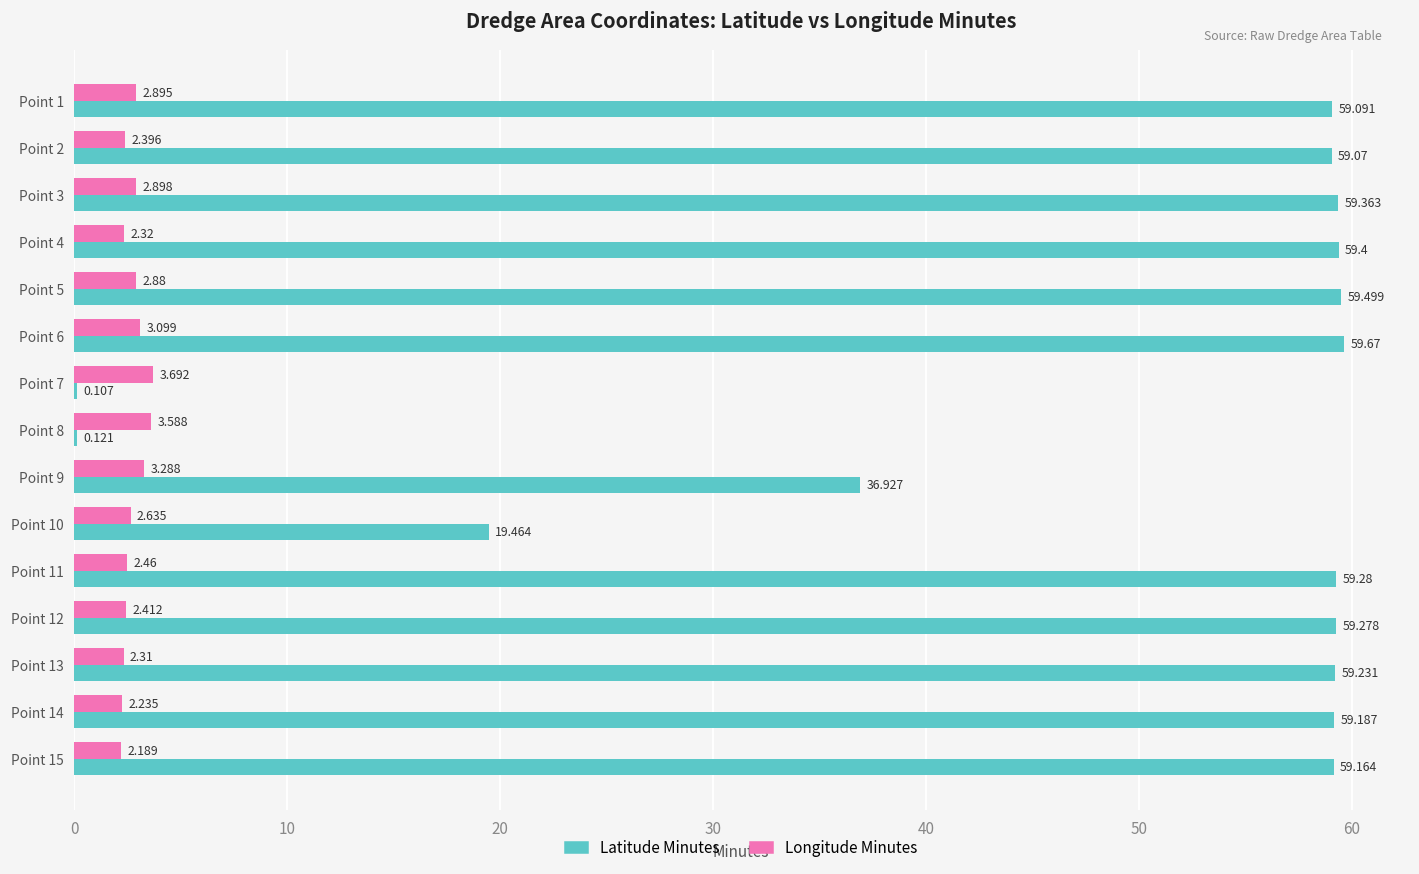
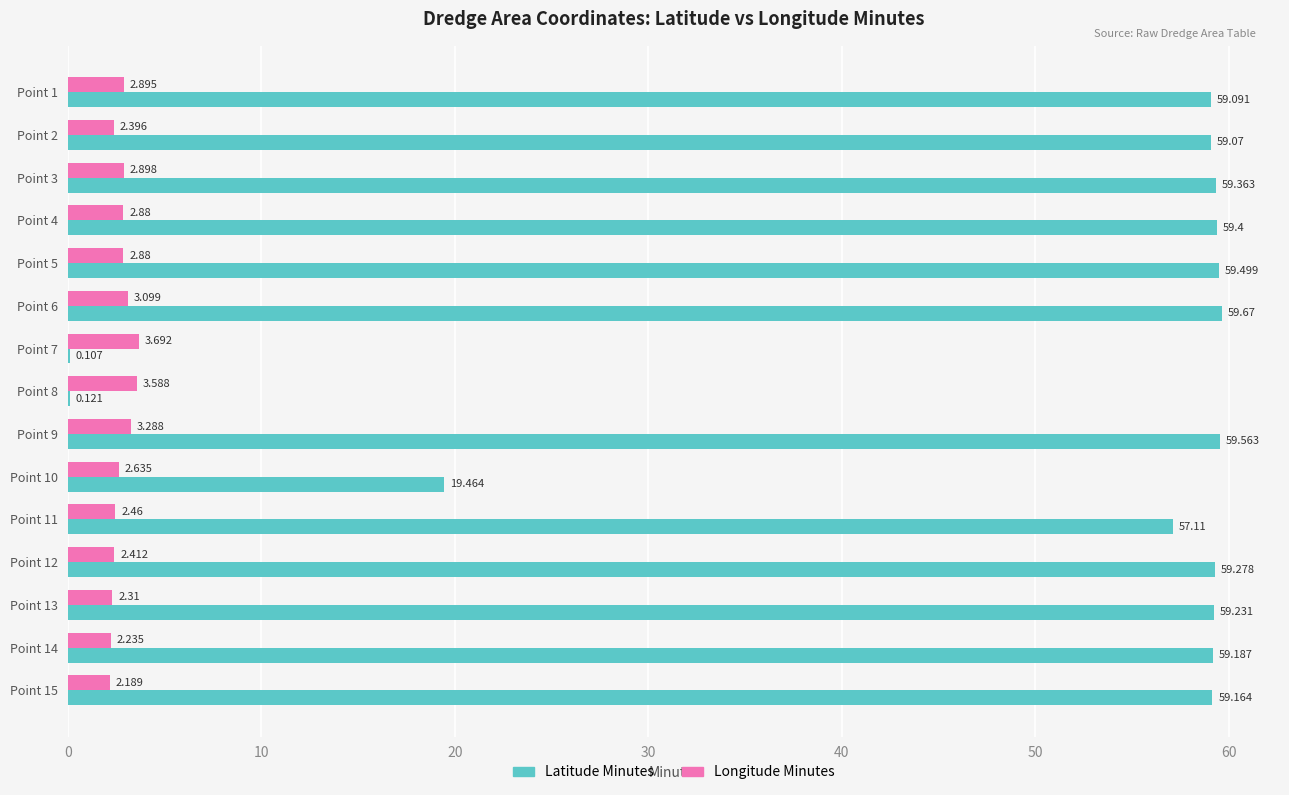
  {
    "Latitude Minutes": {
      "Point 1": 59.091,
      "Point 2": 59.07,
      "Point 3": 59.363,
      "Point 4": 59.4,
      "Point 5": 59.499,
      "Point 6": 59.67,
      "Point 7": 0.107,
      "Point 8": 0.121,
-     "Point 9": 36.927,
+     "Point 9": 59.563,
      "Point 10": 19.464,
-     "Point 11": 59.28,
+     "Point 11": 57.11,
      "Point 12": 59.278,
      "Point 13": 59.231,
      "Point 14": 59.187,
      "Point 15": 59.164
    },
    "Longitude Minutes": {
      "Point 1": 2.895,
      "Point 2": 2.396,
      "Point 3": 2.898,
-     "Point 4": 2.32,
+     "Point 4": 2.88,
      "Point 5": 2.88,
      "Point 6": 3.099,
      "Point 7": 3.692,
      "Point 8": 3.588,
      "Point 9": 3.288,
      "Point 10": 2.635,
      "Point 11": 2.46,
      "Point 12": 2.412,
      "Point 13": 2.31,
      "Point 14": 2.235,
      "Point 15": 2.189
    }
  }
